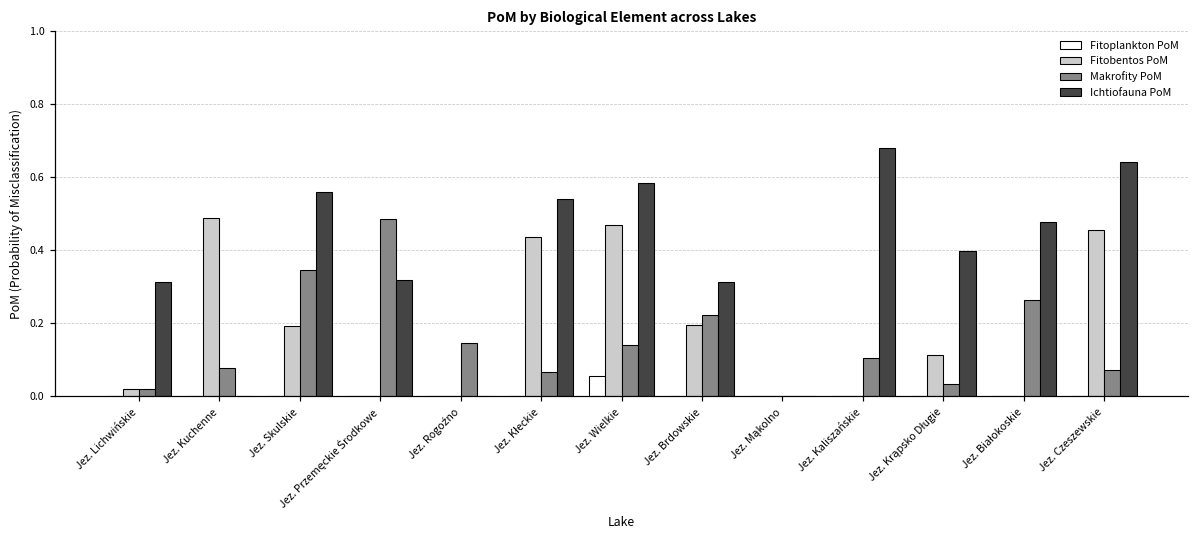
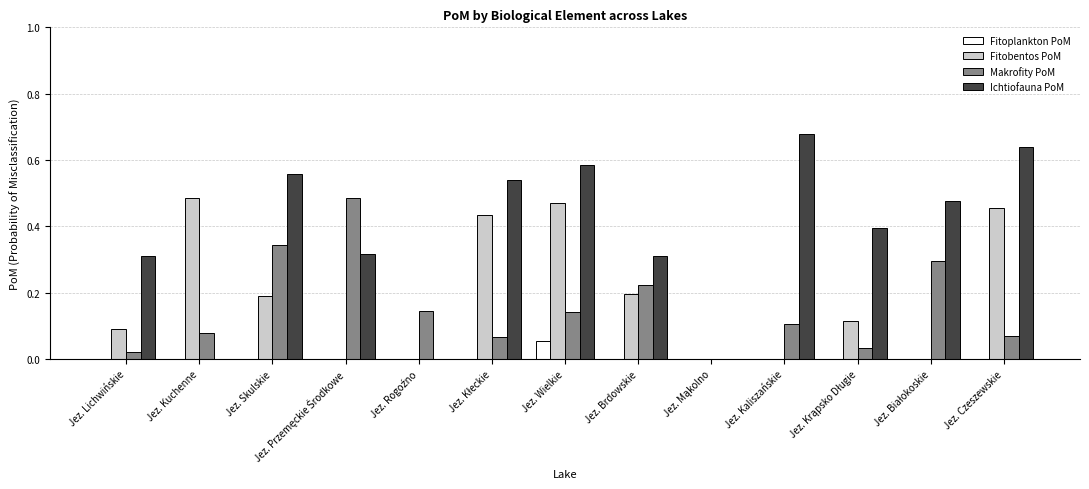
  {
    "Fitoplankton PoM": {
      "Jez. Kuchenne": 0.00,
      "Jez. Skulskie": 0.00,
      "Jez. Przemęckie Środkowe": 0.00,
      "Jez. Rogoźno": 0.00,
      "Jez. Kłeckie": 0.00,
      "Jez. Wielkie": 0.05,
      "Jez. Mąkolno": 0.00,
      "Jez. Kaliszańskie": 0.00,
      "Jez. Białokoskie": 0.00
    },
    "Fitobentos PoM": {
-     "Jez. Lichwińskie": 0.02,
+     "Jez. Lichwińskie": 0.09,
      "Jez. Kuchenne": 0.49,
      "Jez. Skulskie": 0.19,
      "Jez. Rogoźno": 0.00,
      "Jez. Kłeckie": 0.44,
      "Jez. Wielkie": 0.47,
      "Jez. Brdowskie": 0.20,
      "Jez. Mąkolno": 0.00,
      "Jez. Krąpsko Długie": 0.11,
      "Jez. Czeszewskie": 0.45
    },
    "Makrofity PoM": {
      "Jez. Lichwińskie": 0.02,
      "Jez. Kuchenne": 0.08,
      "Jez. Skulskie": 0.34,
      "Jez. Przemęckie Środkowe": 0.49,
      "Jez. Rogoźno": 0.15,
      "Jez. Kłeckie": 0.07,
      "Jez. Wielkie": 0.14,
      "Jez. Brdowskie": 0.22,
      "Jez. Mąkolno": 0.00,
      "Jez. Kaliszańskie": 0.10,
      "Jez. Krąpsko Długie": 0.03,
-     "Jez. Białokoskie": 0.26,
+     "Jez. Białokoskie": 0.30,
      "Jez. Czeszewskie": 0.07
    },
    "Ichtiofauna PoM": {
      "Jez. Lichwińskie": 0.31,
      "Jez. Kuchenne": 0.00,
      "Jez. Skulskie": 0.56,
      "Jez. Przemęckie Środkowe": 0.32,
      "Jez. Rogoźno": 0.00,
      "Jez. Kłeckie": 0.54,
      "Jez. Wielkie": 0.58,
      "Jez. Brdowskie": 0.31,
      "Jez. Mąkolno": 0.00,
      "Jez. Kaliszańskie": 0.68,
      "Jez. Krąpsko Długie": 0.40,
      "Jez. Białokoskie": 0.48,
      "Jez. Czeszewskie": 0.64
    }
  }
